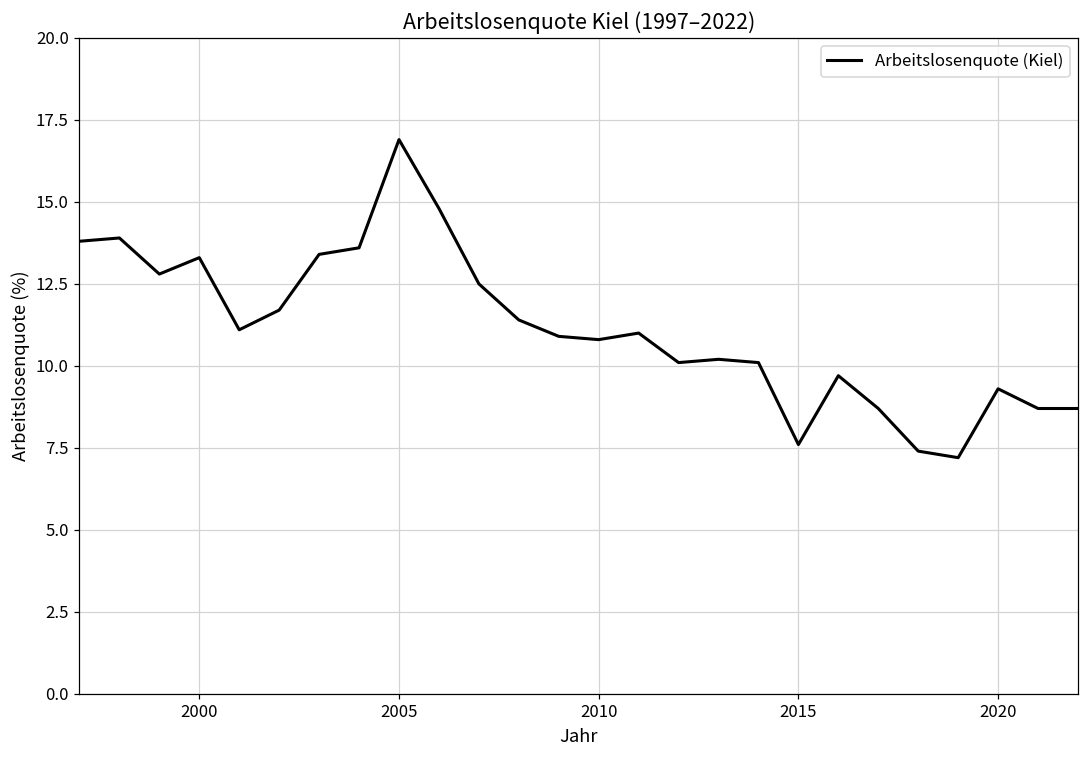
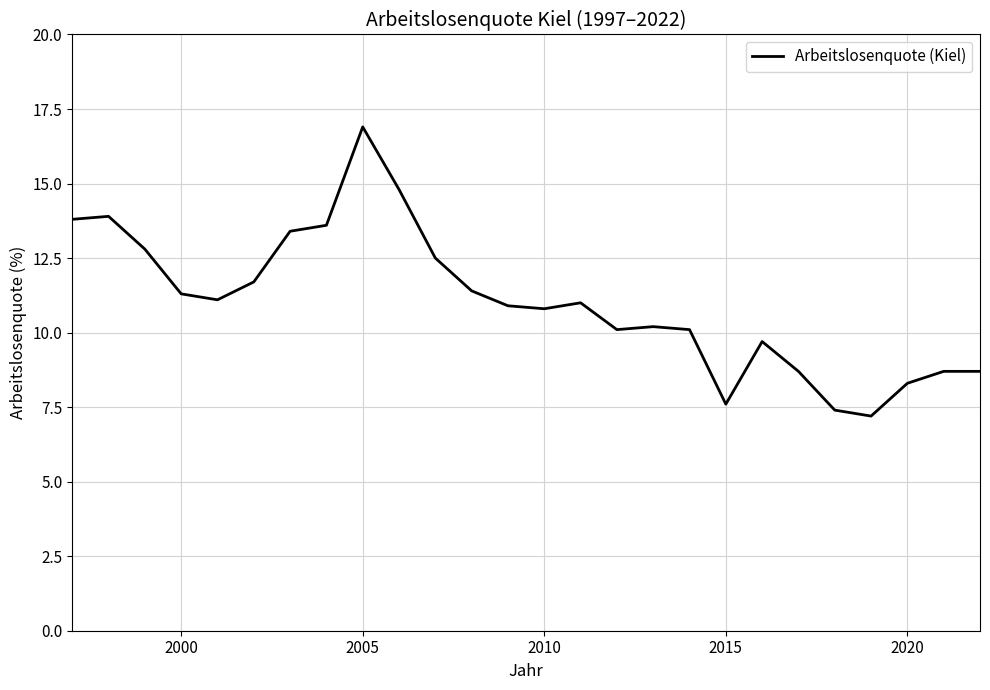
  {
-   "2000": 13.3,
+   "2000": 11.3,
    "2005": 16.9,
    "2010": 10.8,
    "2015": 7.6,
-   "2020": 9.3
+   "2020": 8.3
  }
